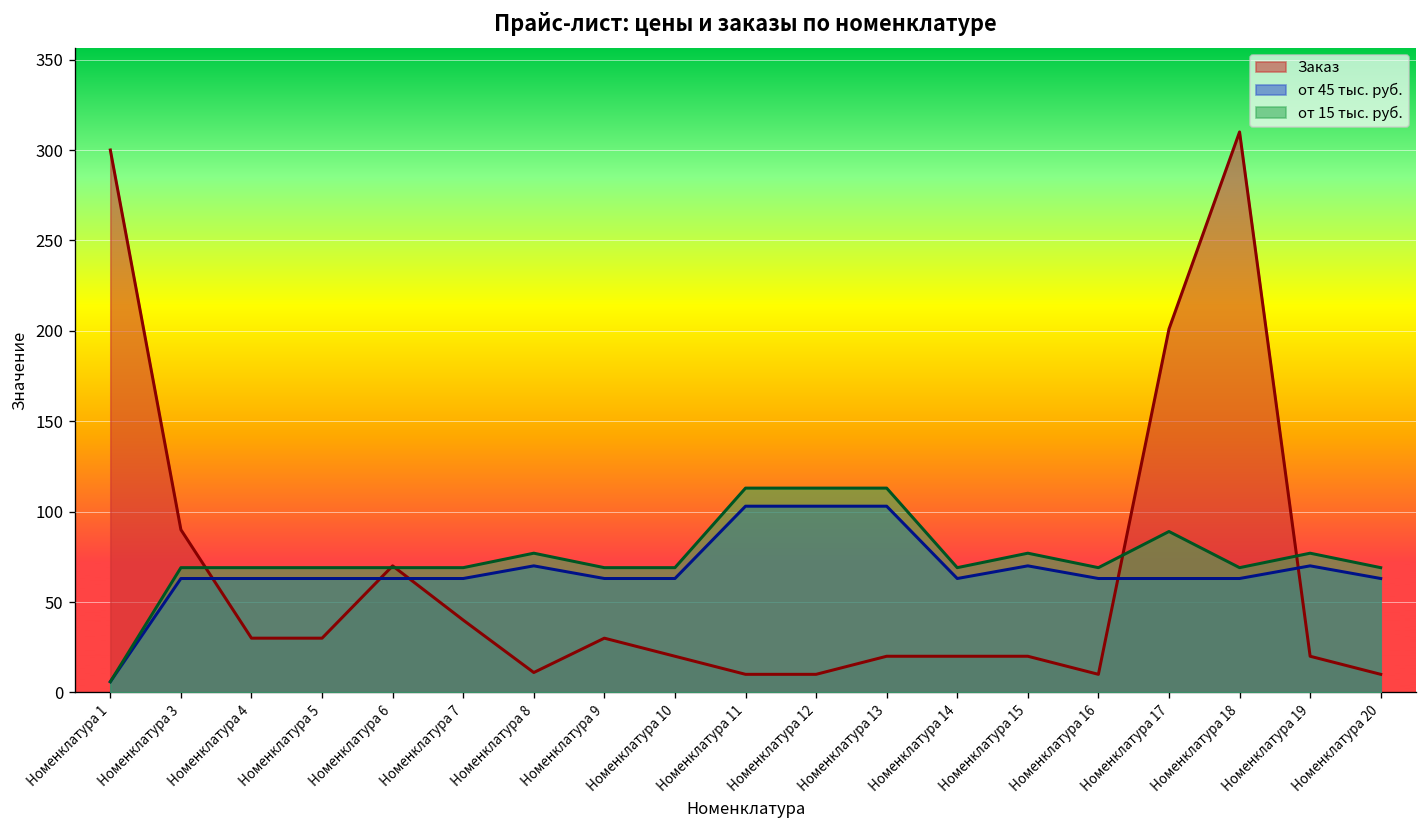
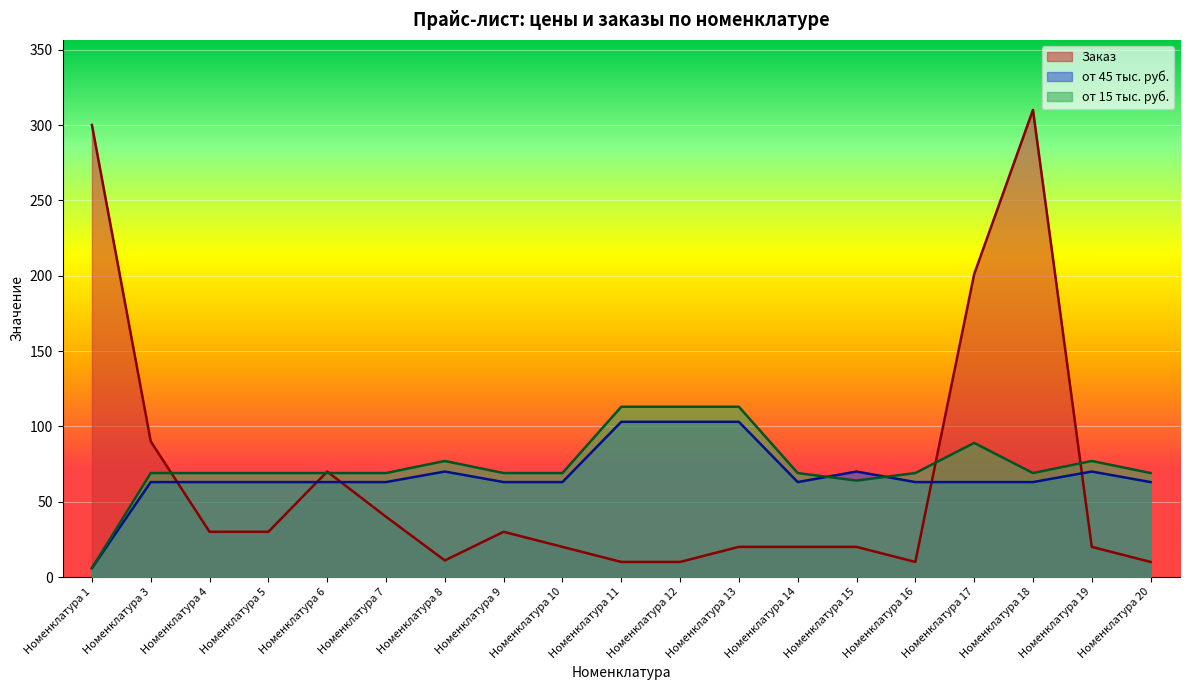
  {
    "Заказ": {
      "Номенклатура 1": 300,
      "Номенклатура 3": 90,
      "Номенклатура 4": 30,
      "Номенклатура 5": 30,
      "Номенклатура 7": 40,
      "Номенклатура 8": 11,
      "Номенклатура 9": 30,
      "Номенклатура 10": 20,
      "Номенклатура 11": 10,
      "Номенклатура 12": 10,
      "Номенклатура 13": 20,
      "Номенклатура 14": 20,
      "Номенклатура 15": 20,
      "Номенклатура 16": 10,
      "Номенклатура 17": 201,
      "Номенклатура 18": 310,
      "Номенклатура 19": 20,
      "Номенклатура 20": 10
    },
    "от 45 тыс. руб.": {
      "Номенклатура 3": 63,
      "Номенклатура 4": 63,
      "Номенклатура 5": 63,
      "Номенклатура 6": 63,
      "Номенклатура 7": 63,
      "Номенклатура 8": 70,
      "Номенклатура 9": 63,
      "Номенклатура 10": 63,
      "Номенклатура 11": 103,
      "Номенклатура 12": 103,
      "Номенклатура 13": 103,
      "Номенклатура 14": 63,
      "Номенклатура 15": 70,
      "Номенклатура 16": 63,
      "Номенклатура 17": 63,
      "Номенклатура 18": 63,
      "Номенклатура 19": 70,
      "Номенклатура 20": 63
    },
    "от 15 тыс. руб.": {
      "Номенклатура 3": 69,
      "Номенклатура 4": 69,
      "Номенклатура 5": 69,
      "Номенклатура 7": 69,
      "Номенклатура 8": 77,
      "Номенклатура 9": 69,
      "Номенклатура 10": 69,
      "Номенклатура 11": 113,
      "Номенклатура 12": 113,
      "Номенклатура 13": 113,
      "Номенклатура 14": 69,
-     "Номенклатура 15": 77,
+     "Номенклатура 15": 64,
      "Номенклатура 16": 69,
      "Номенклатура 17": 89,
      "Номенклатура 18": 69,
      "Номенклатура 19": 77,
      "Номенклатура 20": 69
    }
  }
